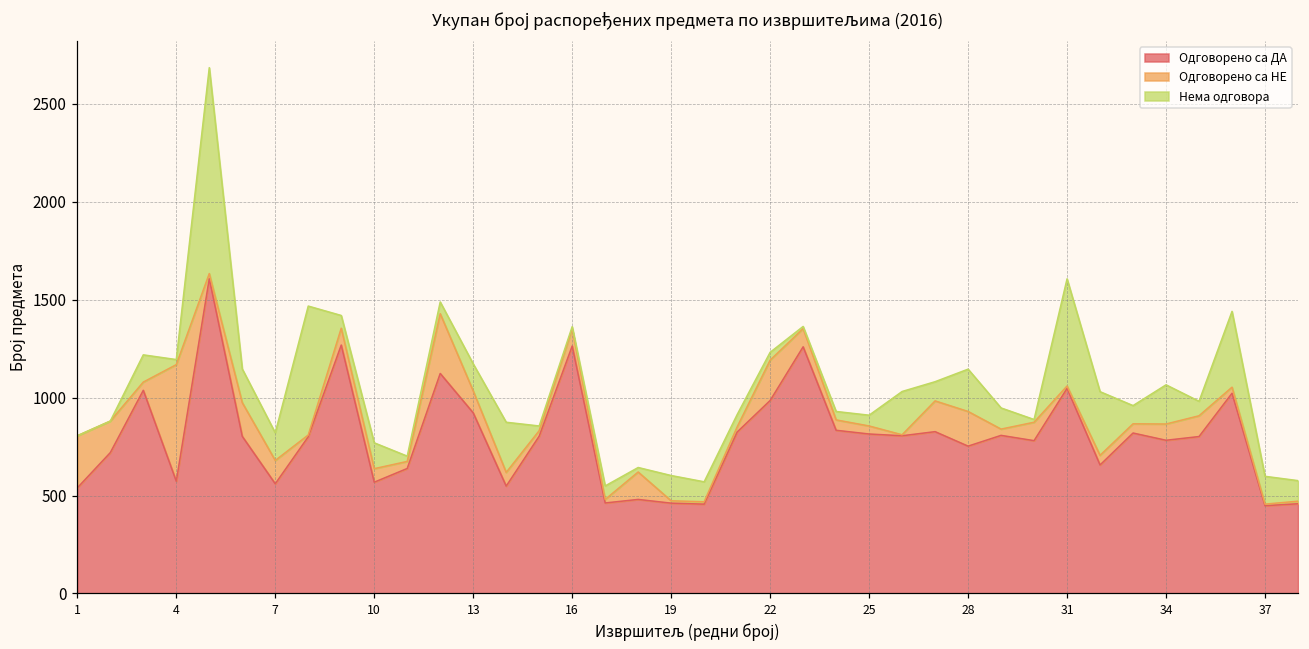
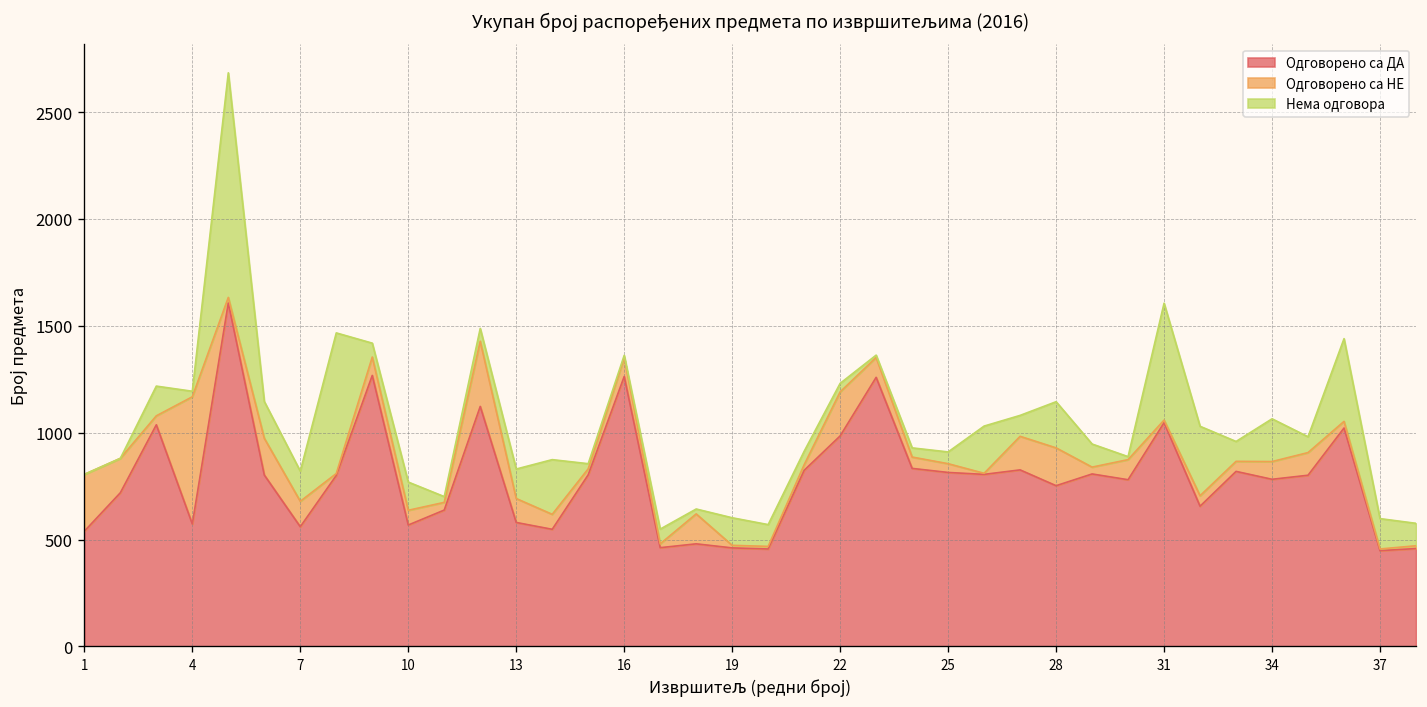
  {
    "Одговорено са ДА": {
      "1": 540,
      "4": 570,
      "7": 560,
      "10": 570,
-     "13": 920,
+     "13": 580,
      "16": 1260,
      "22": 990,
      "25": 810,
      "28": 750,
      "34": 780
    },
    "Одговорено са НЕ": {
      "4": 600,
      "7": 120,
      "10": 70,
      "13": 110,
      "22": 210,
      "25": 40,
      "28": 180,
      "34": 80
    },
    "Нема одговора": {
      "4": 30,
      "7": 140,
      "10": 130,
      "13": 140,
      "19": 130,
      "22": 40,
      "25": 60,
      "28": 220,
      "31": 550,
      "34": 200,
      "37": 140
    }
  }
